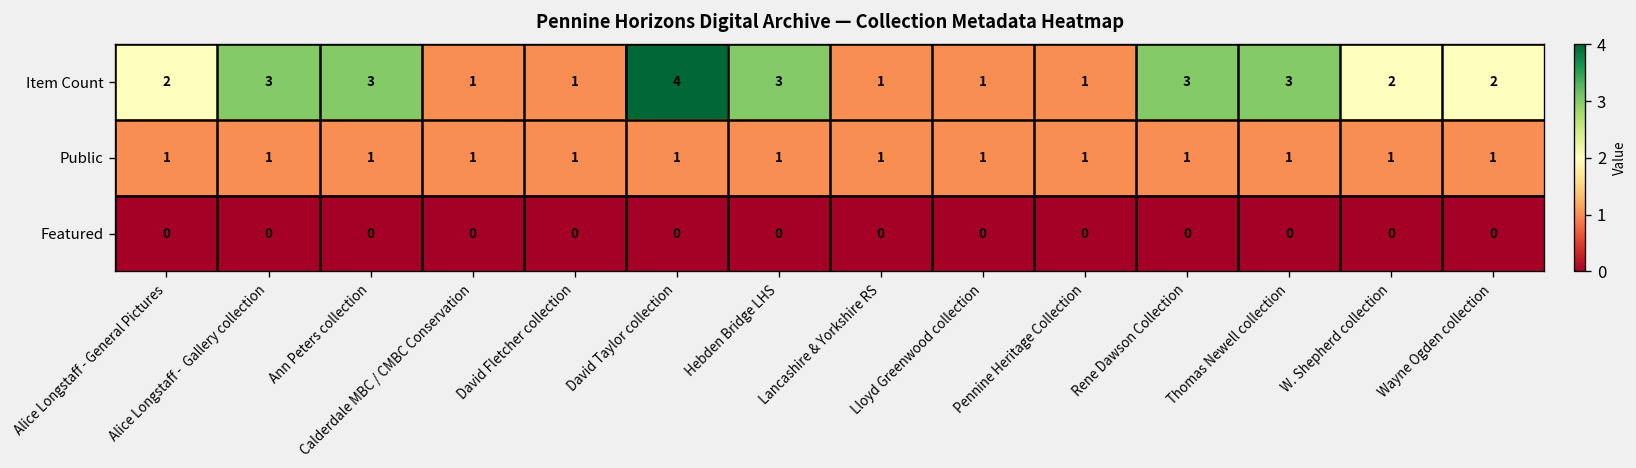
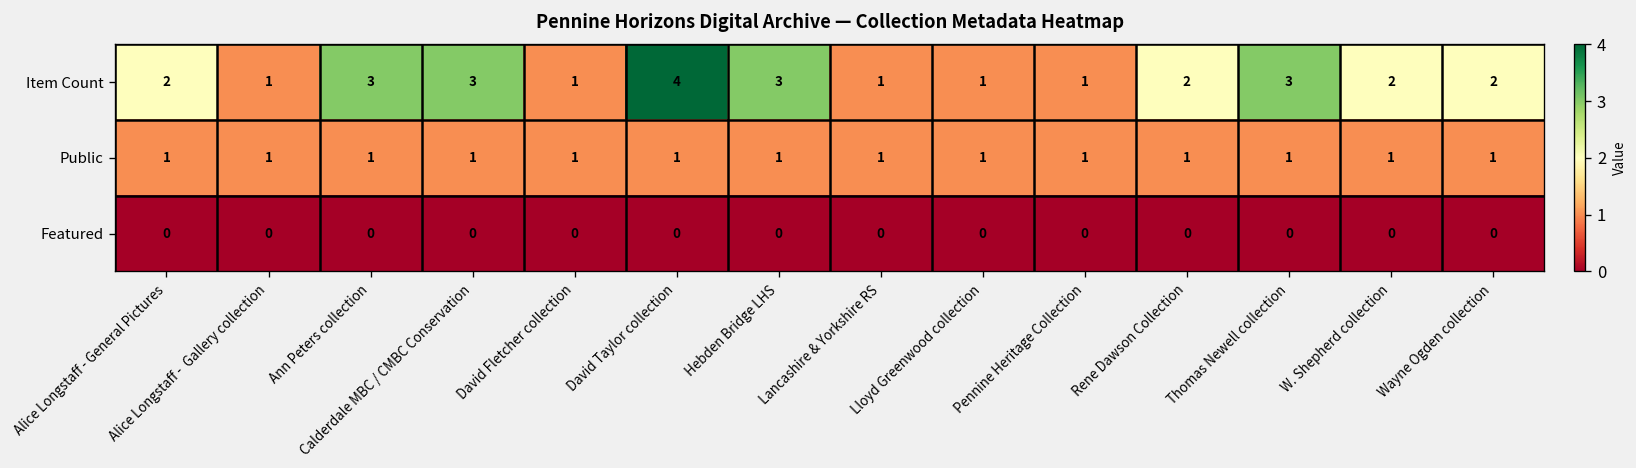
  {
    "Item Count": {
      "Alice Longstaff - General Pictures": 2,
-     "Alice Longstaff - Gallery collection": 3,
+     "Alice Longstaff - Gallery collection": 1,
      "Ann Peters collection": 3,
-     "Calderdale MBC / CMBC Conservation": 1,
+     "Calderdale MBC / CMBC Conservation": 3,
      "David Fletcher collection": 1,
      "David Taylor collection": 4,
      "Hebden Bridge LHS": 3,
      "Lancashire & Yorkshire RS": 1,
      "Lloyd Greenwood collection": 1,
      "Pennine Heritage Collection": 1,
-     "Rene Dawson Collection": 3,
+     "Rene Dawson Collection": 2,
      "Thomas Newell collection": 3,
      "W. Shepherd collection": 2,
      "Wayne Ogden collection": 2
    },
    "Public": {
      "Alice Longstaff - General Pictures": 1,
      "Alice Longstaff - Gallery collection": 1,
      "Ann Peters collection": 1,
      "Calderdale MBC / CMBC Conservation": 1,
      "David Fletcher collection": 1,
      "David Taylor collection": 1,
      "Hebden Bridge LHS": 1,
      "Lancashire & Yorkshire RS": 1,
      "Lloyd Greenwood collection": 1,
      "Pennine Heritage Collection": 1,
      "Rene Dawson Collection": 1,
      "Thomas Newell collection": 1,
      "W. Shepherd collection": 1,
      "Wayne Ogden collection": 1
    },
    "Featured": {
      "Alice Longstaff - General Pictures": 0,
      "Alice Longstaff - Gallery collection": 0,
      "Ann Peters collection": 0,
      "Calderdale MBC / CMBC Conservation": 0,
      "David Fletcher collection": 0,
      "David Taylor collection": 0,
      "Hebden Bridge LHS": 0,
      "Lancashire & Yorkshire RS": 0,
      "Lloyd Greenwood collection": 0,
      "Pennine Heritage Collection": 0,
      "Rene Dawson Collection": 0,
      "Thomas Newell collection": 0,
      "W. Shepherd collection": 0,
      "Wayne Ogden collection": 0
    }
  }
